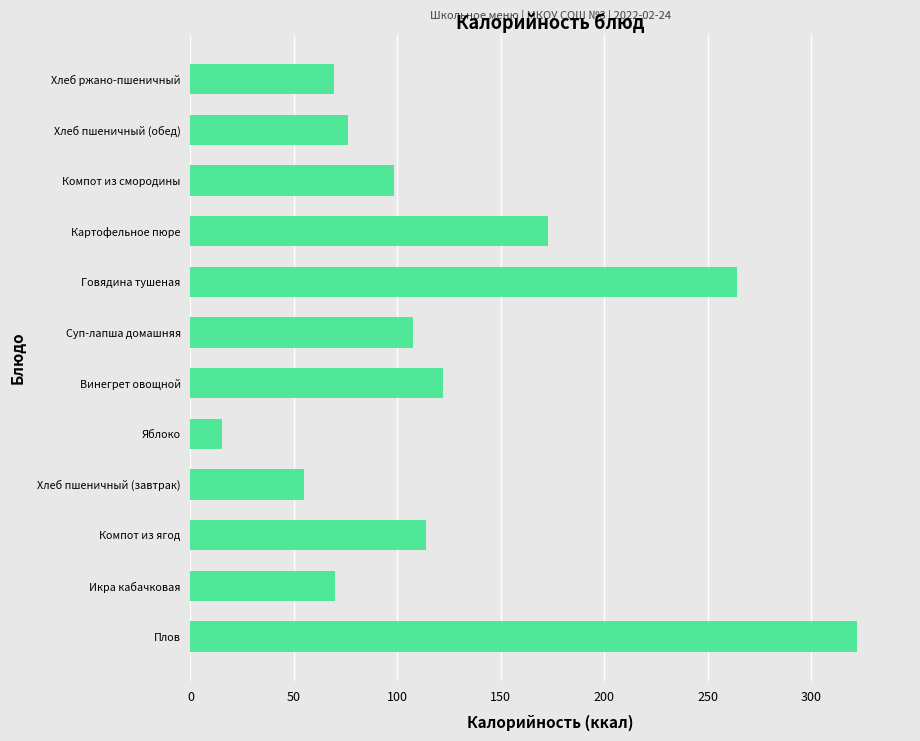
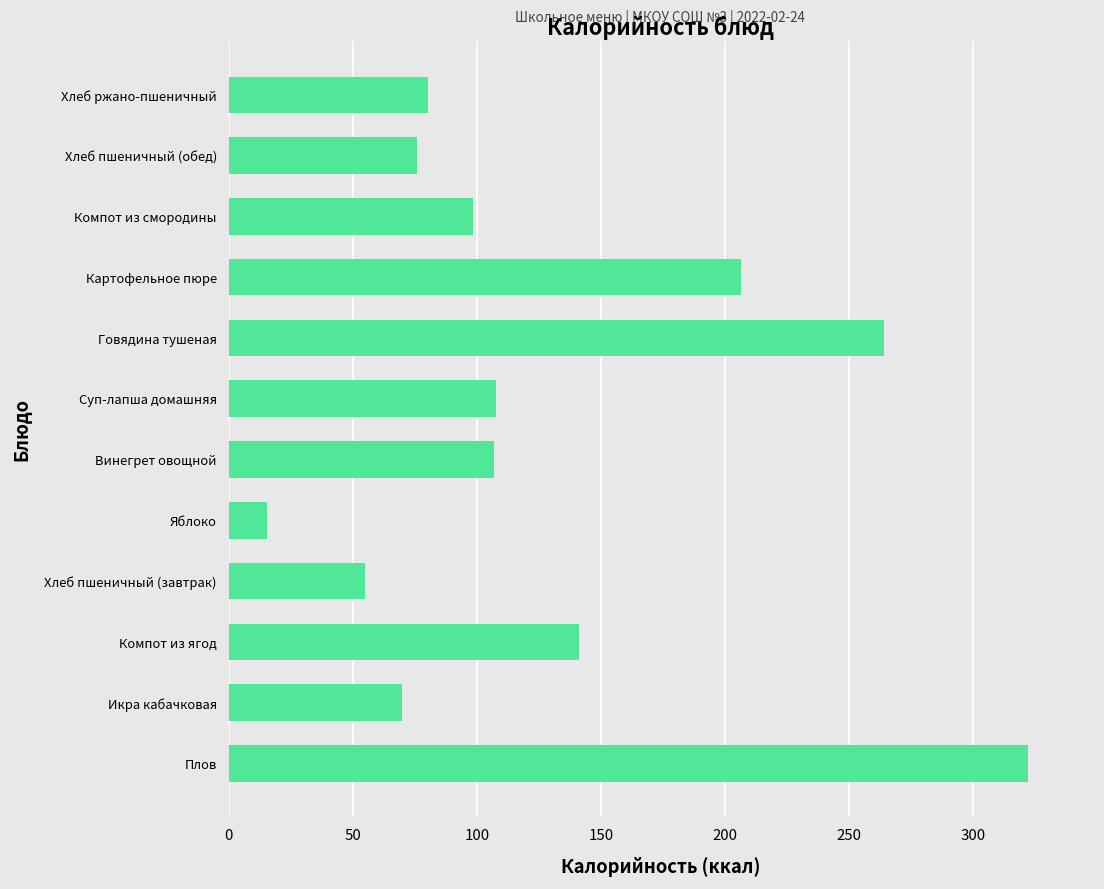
  {
-   "Хлеб ржано-пшеничный": 70,
+   "Хлеб ржано-пшеничный": 80,
    "Хлеб пшеничный (обед)": 76,
    "Компот из смородины": 98,
-   "Картофельное пюре": 173,
+   "Картофельное пюре": 206,
    "Говядина тушеная": 264,
    "Суп-лапша домашняя": 108,
-   "Винегрет овощной": 122,
+   "Винегрет овощной": 107,
    "Яблоко": 15,
    "Хлеб пшеничный (завтрак)": 55,
-   "Компот из ягод": 114,
+   "Компот из ягод": 141,
    "Икра кабачковая": 70,
    "Плов": 322
  }
